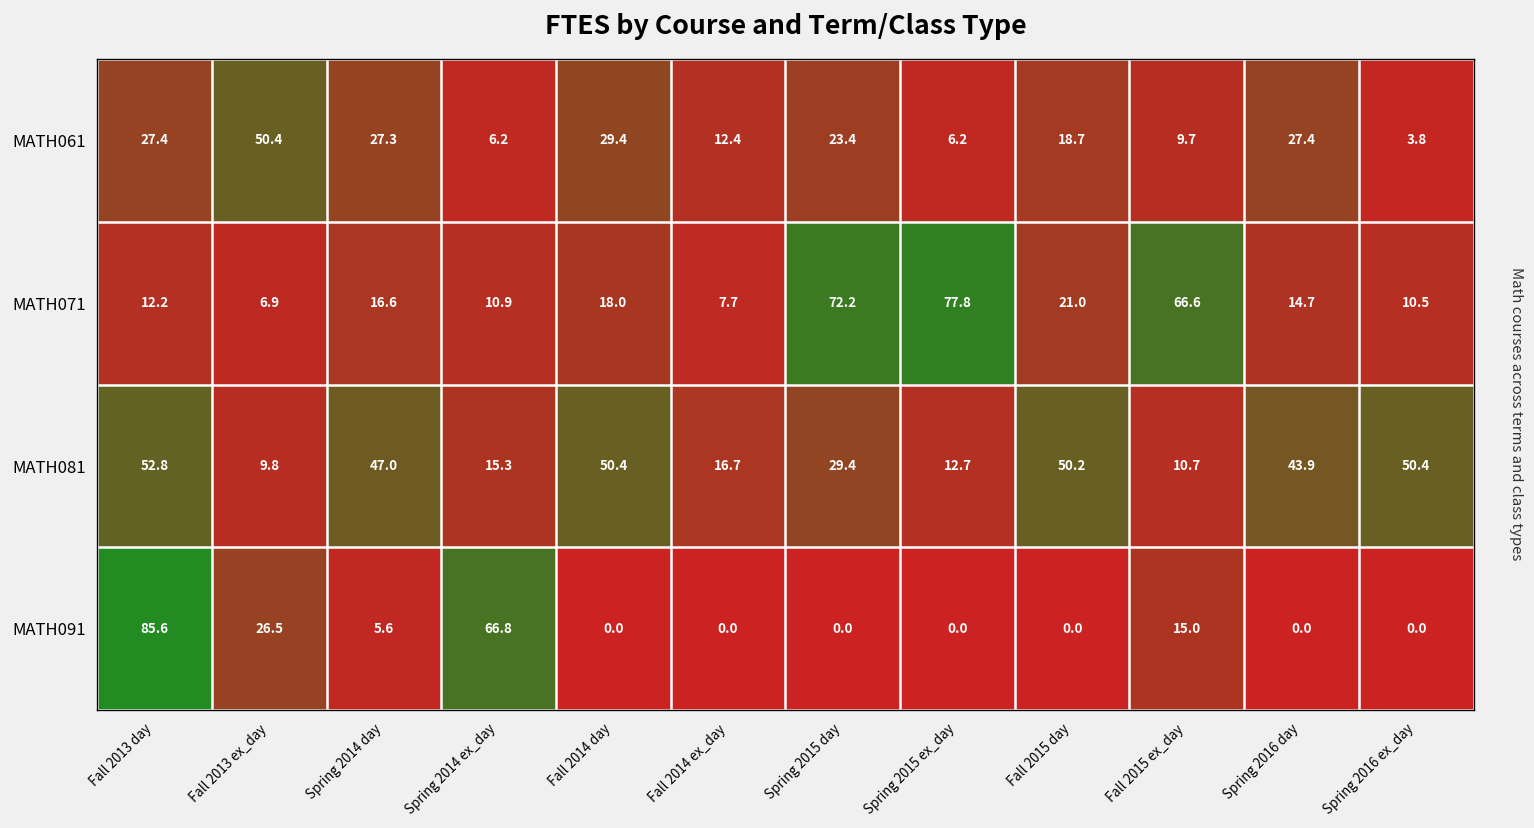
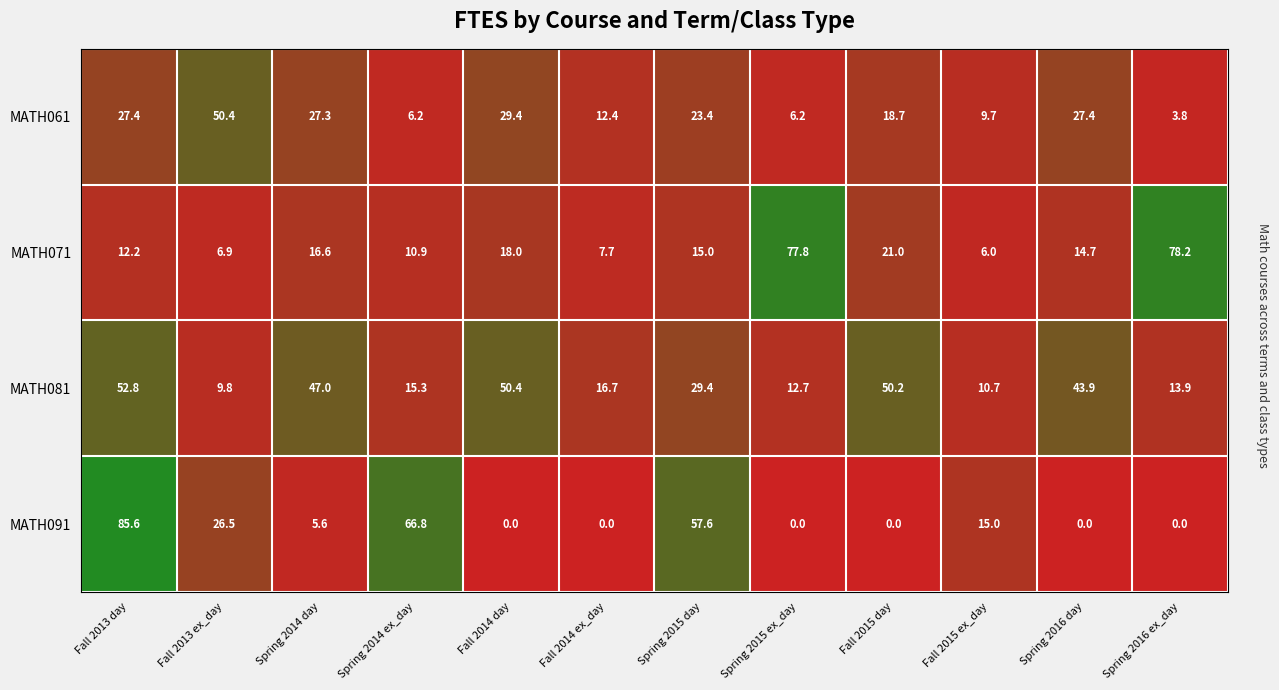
  {
    "MATH061": {
      "Fall 2013 day": 27.4,
      "Fall 2013 ex_day": 50.4,
      "Spring 2014 day": 27.3,
      "Spring 2014 ex_day": 6.2,
      "Fall 2014 day": 29.4,
      "Fall 2014 ex_day": 12.4,
      "Spring 2015 day": 23.4,
      "Spring 2015 ex_day": 6.2,
      "Fall 2015 day": 18.7,
      "Fall 2015 ex_day": 9.7,
      "Spring 2016 day": 27.4,
      "Spring 2016 ex_day": 3.8
    },
    "MATH071": {
      "Fall 2013 day": 12.2,
      "Fall 2013 ex_day": 6.9,
      "Spring 2014 day": 16.6,
      "Spring 2014 ex_day": 10.9,
      "Fall 2014 day": 18.0,
      "Fall 2014 ex_day": 7.7,
-     "Spring 2015 day": 72.2,
+     "Spring 2015 day": 15.0,
      "Spring 2015 ex_day": 77.8,
      "Fall 2015 day": 21.0,
-     "Fall 2015 ex_day": 66.6,
+     "Fall 2015 ex_day": 6.0,
      "Spring 2016 day": 14.7,
-     "Spring 2016 ex_day": 10.5
+     "Spring 2016 ex_day": 78.2
    },
    "MATH081": {
      "Fall 2013 day": 52.8,
      "Fall 2013 ex_day": 9.8,
      "Spring 2014 day": 47.0,
      "Spring 2014 ex_day": 15.3,
      "Fall 2014 day": 50.4,
      "Fall 2014 ex_day": 16.7,
      "Spring 2015 day": 29.4,
      "Spring 2015 ex_day": 12.7,
      "Fall 2015 day": 50.2,
      "Fall 2015 ex_day": 10.7,
      "Spring 2016 day": 43.9,
-     "Spring 2016 ex_day": 50.4
+     "Spring 2016 ex_day": 13.9
    },
    "MATH091": {
      "Fall 2013 day": 85.6,
      "Fall 2013 ex_day": 26.5,
      "Spring 2014 day": 5.6,
      "Spring 2014 ex_day": 66.8,
      "Fall 2014 day": 0.0,
      "Fall 2014 ex_day": 0.0,
-     "Spring 2015 day": 0.0,
+     "Spring 2015 day": 57.6,
      "Spring 2015 ex_day": 0.0,
      "Fall 2015 day": 0.0,
      "Fall 2015 ex_day": 15.0,
      "Spring 2016 day": 0.0,
      "Spring 2016 ex_day": 0.0
    }
  }
